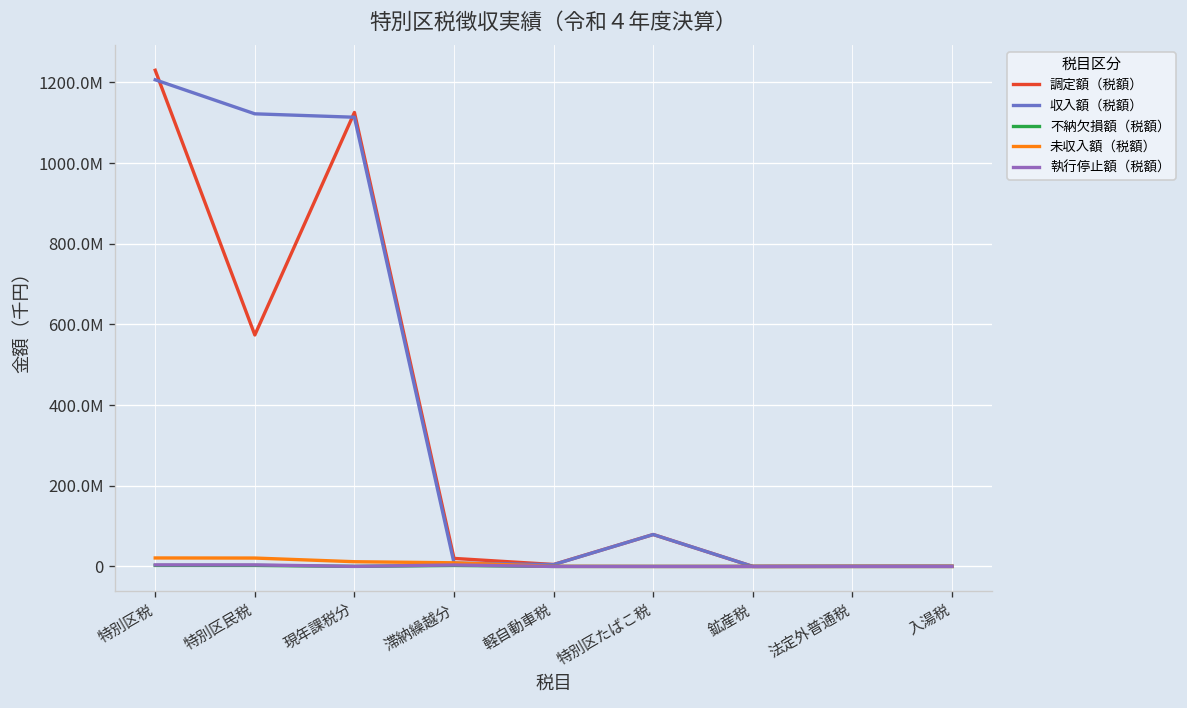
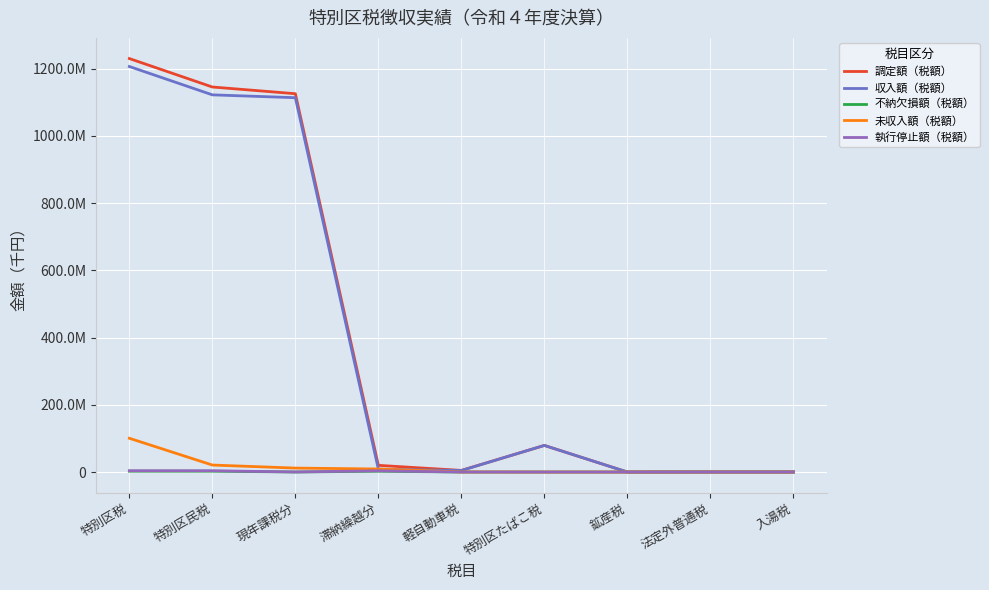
  {
    "調定額（税額）": {
      "特別区税": 1230000000,
-     "特別区民税": 570000000,
+     "特別区民税": 1150000000,
      "現年課税分": 1130000000,
      "滞納繰越分": 20000000
    },
    "未収入額（税額）": {
-     "特別区税": 20000000,
+     "特別区税": 100000000,
      "特別区民税": 20000000,
      "現年課税分": 10000000
    }
  }
